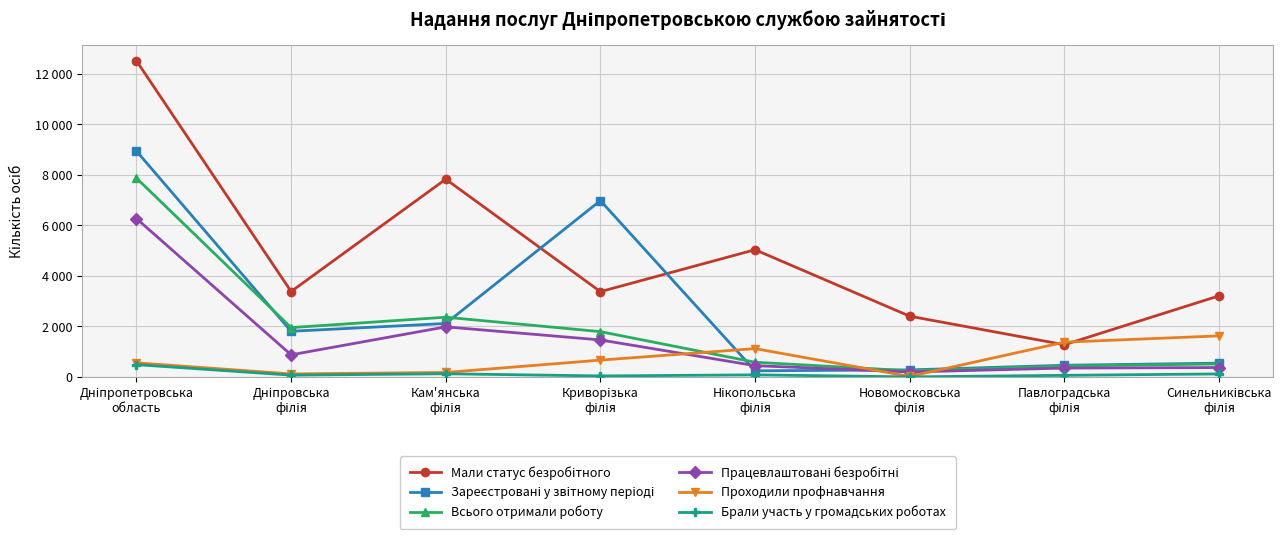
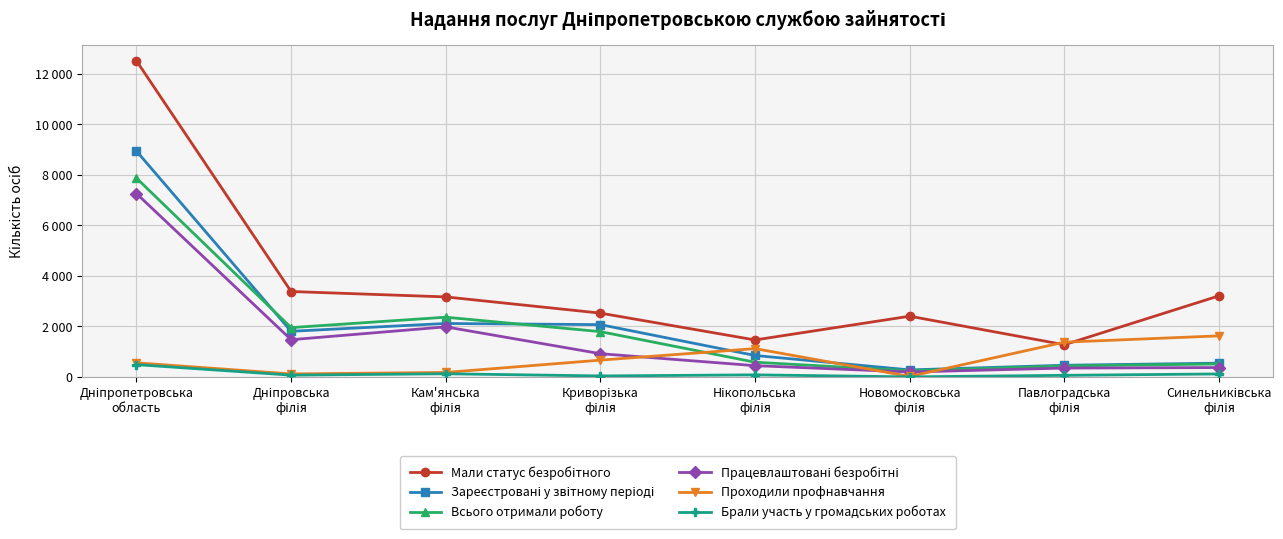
  {
    "Мали статус безробітного": {
      "Дніпропетровська область": 12500,
      "Дніпровська філія": 3400,
-     "Кам'янська філія": 7800,
-     "Криворізька філія": 3400,
-     "Нікопольська філія": 5000,
+     "Кам'янська філія": 3200,
+     "Криворізька філія": 2500,
+     "Нікопольська філія": 1500,
      "Новомосковська філія": 2400,
      "Павлоградська філія": 1300,
      "Синельниківська філія": 3200
    },
    "Зареєстровані у звітному періоді": {
      "Дніпропетровська область": 8900,
      "Дніпровська філія": 1800,
      "Кам'янська філія": 2100,
-     "Криворізька філія": 7000,
-     "Нікопольська філія": 200
+     "Криворізька філія": 2100,
+     "Нікопольська філія": 800
    },
    "Працевлаштовані безробітні": {
-     "Дніпропетровська область": 6300,
-     "Дніпровська філія": 900,
+     "Дніпропетровська область": 7300,
+     "Дніпровська філія": 1500,
      "Кам'янська філія": 2000,
-     "Криворізька філія": 1500,
+     "Криворізька філія": 900,
      "Нікопольська філія": 400,
      "Синельниківська філія": 400
    },
    "Проходили профнавчання": {
      "Криворізька філія": 700,
      "Нікопольська філія": 1100,
      "Павлоградська філія": 1400,
      "Синельниківська філія": 1600
    }
  }
